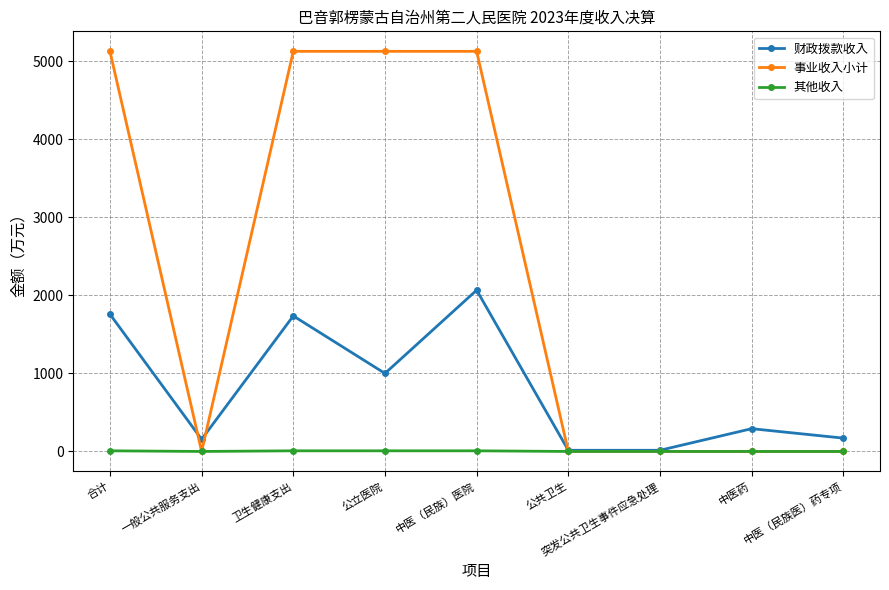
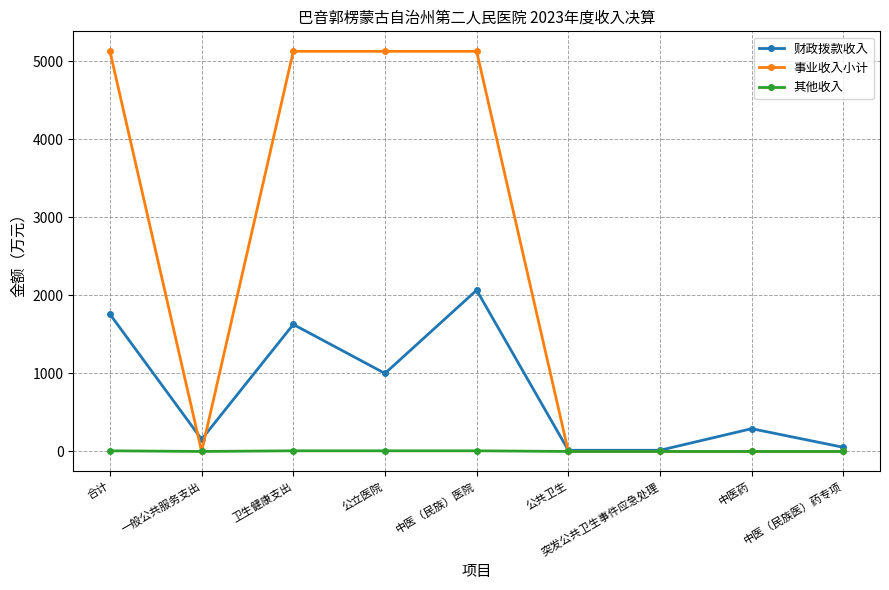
  {
    "财政拨款收入": {
      "合计": 1800,
      "一般公共服务支出": 200,
-     "卫生健康支出": 1700,
+     "卫生健康支出": 1600,
      "公立医院": 1000,
      "中医（民族）医院": 2100,
      "中医药": 300,
-     "中医（民族医）药专项": 200
+     "中医（民族医）药专项": 100
    },
    "事业收入小计": {
      "合计": 5100,
      "卫生健康支出": 5100,
      "公立医院": 5100,
      "中医（民族）医院": 5100
    },
    "其他收入": {
      "合计": 0,
      "卫生健康支出": 0,
      "公立医院": 0,
      "中医（民族）医院": 0
    }
  }
